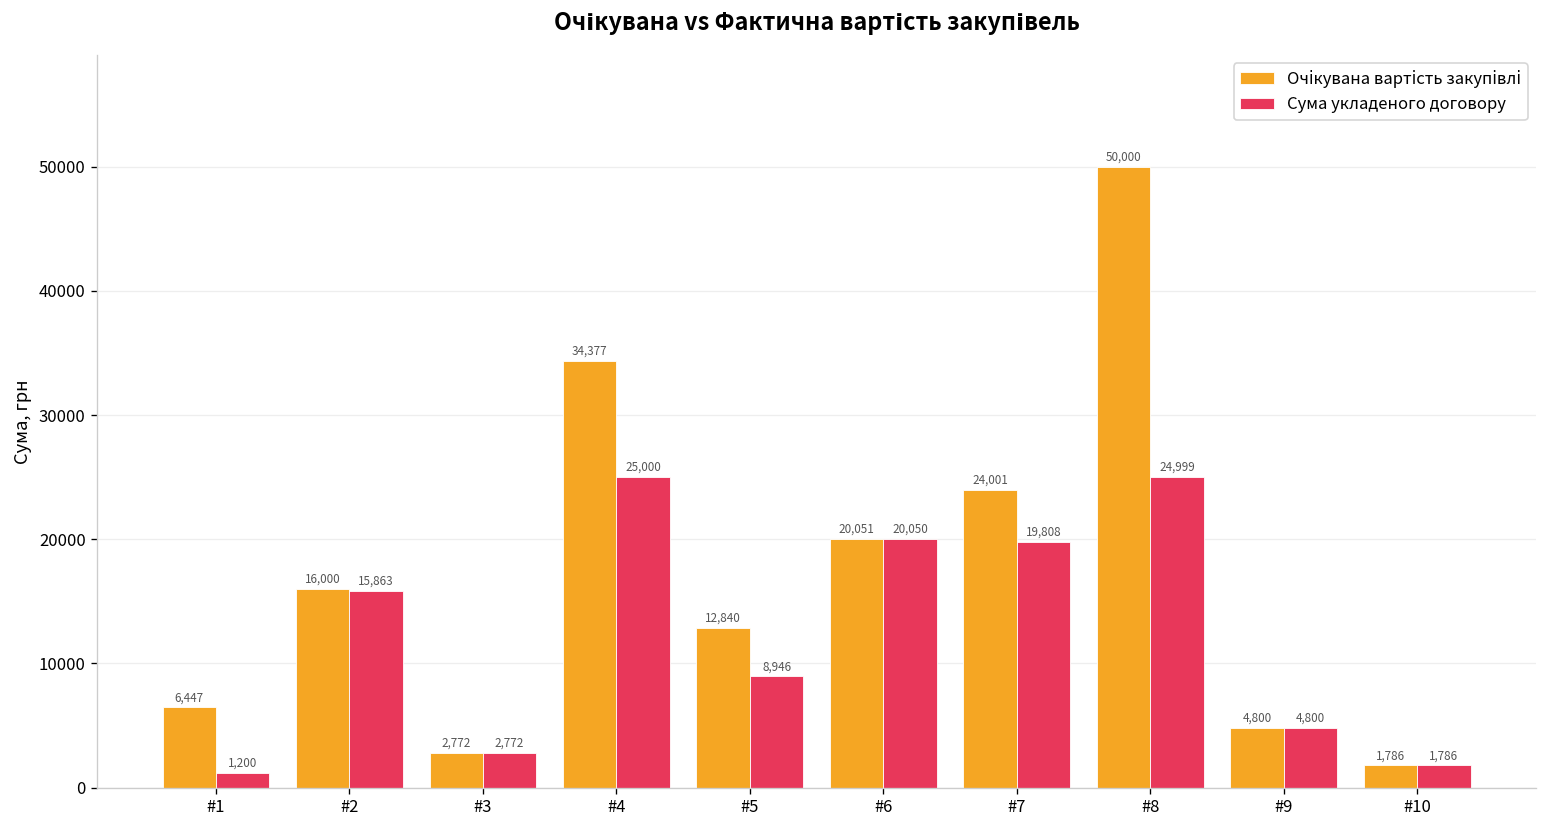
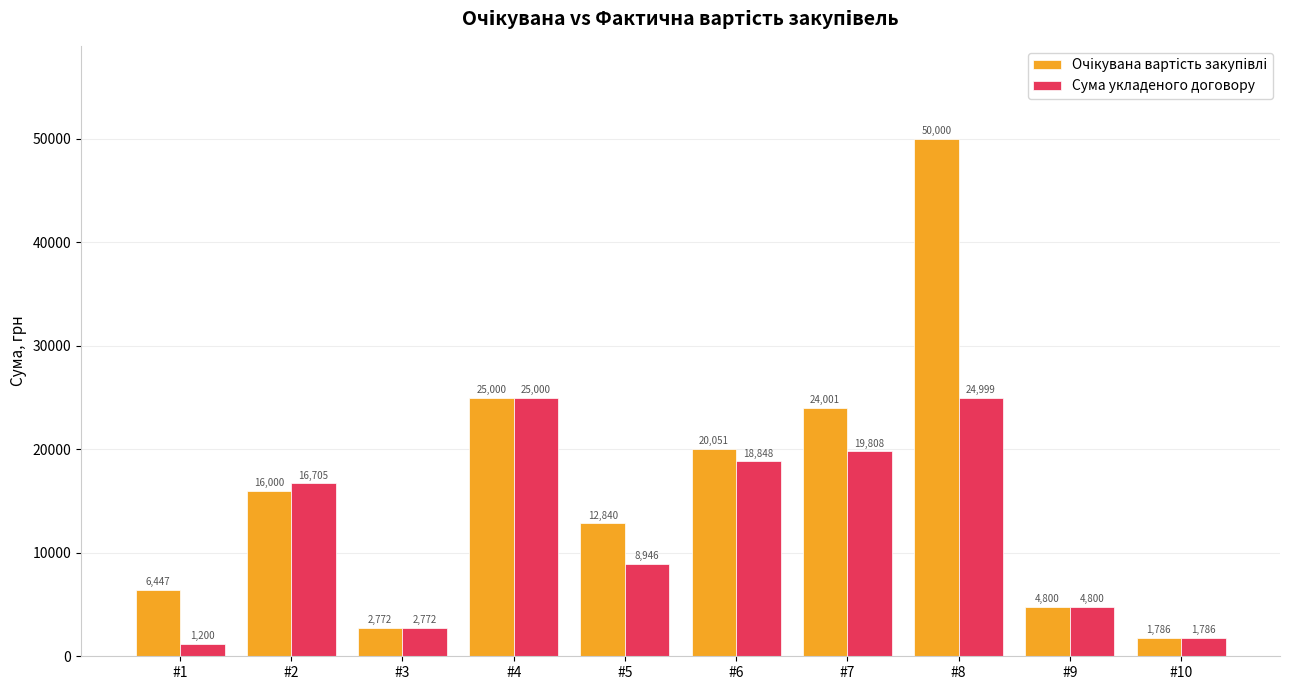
  {
    "Очікувана вартість закупівлі": {
      "#1": "6,447",
      "#2": "16,000",
      "#3": "2,772",
-     "#4": "34,377",
+     "#4": "25,000",
      "#5": "12,840",
      "#6": "20,051",
      "#7": "24,001",
      "#8": "50,000",
      "#9": "4,800",
      "#10": "1,786"
    },
    "Сума укладеного договору": {
      "#1": "1,200",
-     "#2": "15,863",
+     "#2": "16,705",
      "#3": "2,772",
      "#4": "25,000",
      "#5": "8,946",
-     "#6": "20,050",
+     "#6": "18,848",
      "#7": "19,808",
      "#8": "24,999",
      "#9": "4,800",
      "#10": "1,786"
    }
  }
